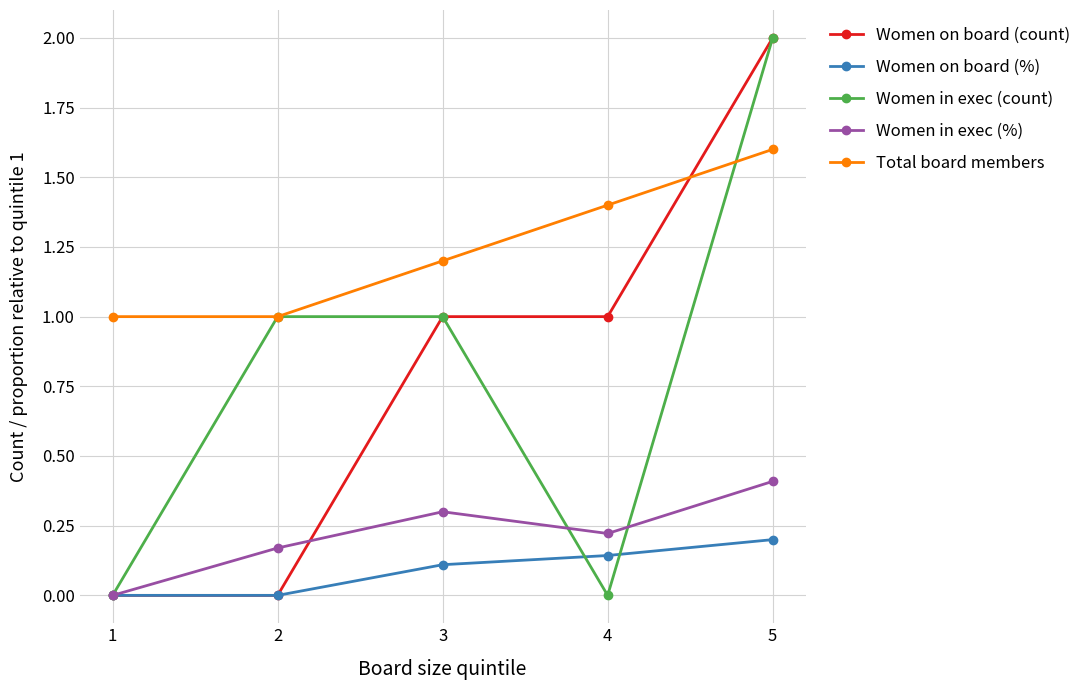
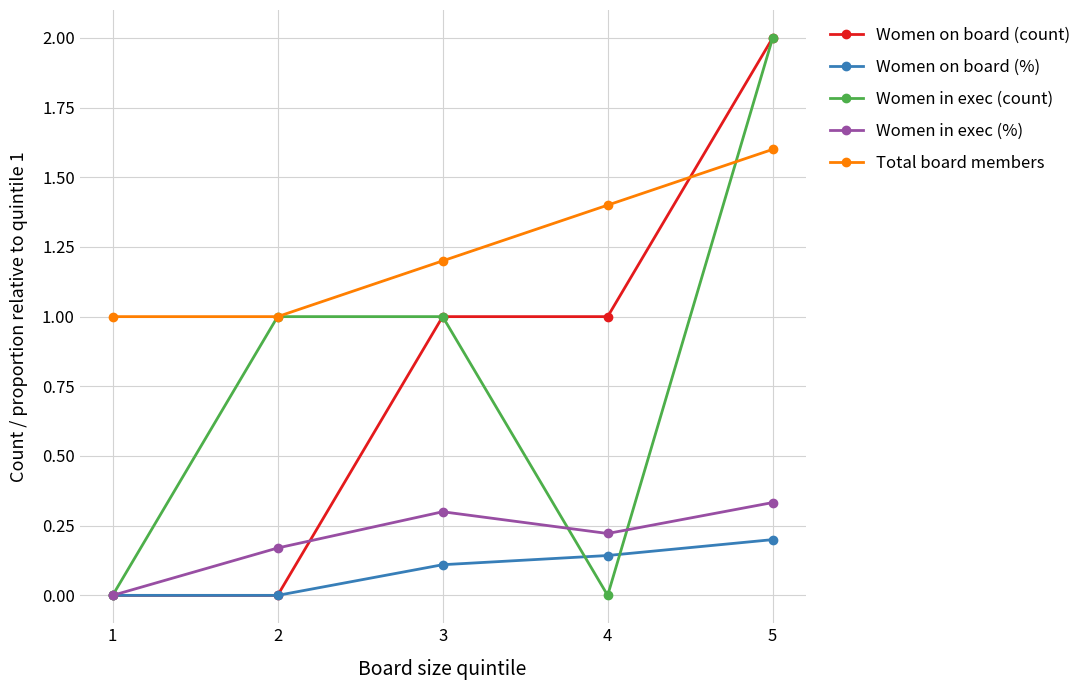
  {
    "Women on board (count)": {
      "4": 1.00
    },
    "Women on board (%)": {
      "3": 0.11,
      "4": 0.14,
      "5": 0.20
    },
    "Women in exec (count)": {
      "4": 0.00
    },
    "Women in exec (%)": {
      "2": 0.17,
      "3": 0.30,
      "4": 0.22,
-     "5": 0.41
+     "5": 0.33
    },
    "Total board members": {
      "1": 1.00,
      "3": 1.20,
      "4": 1.40,
      "5": 1.60
    }
  }
